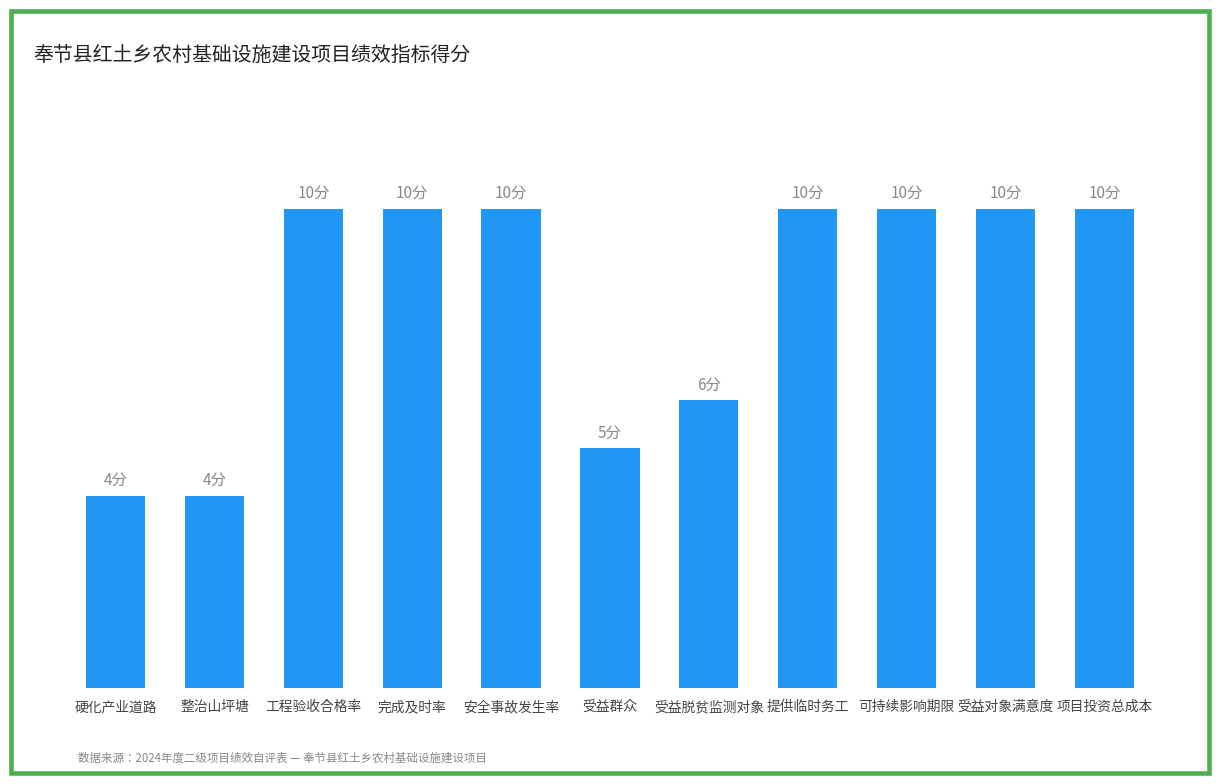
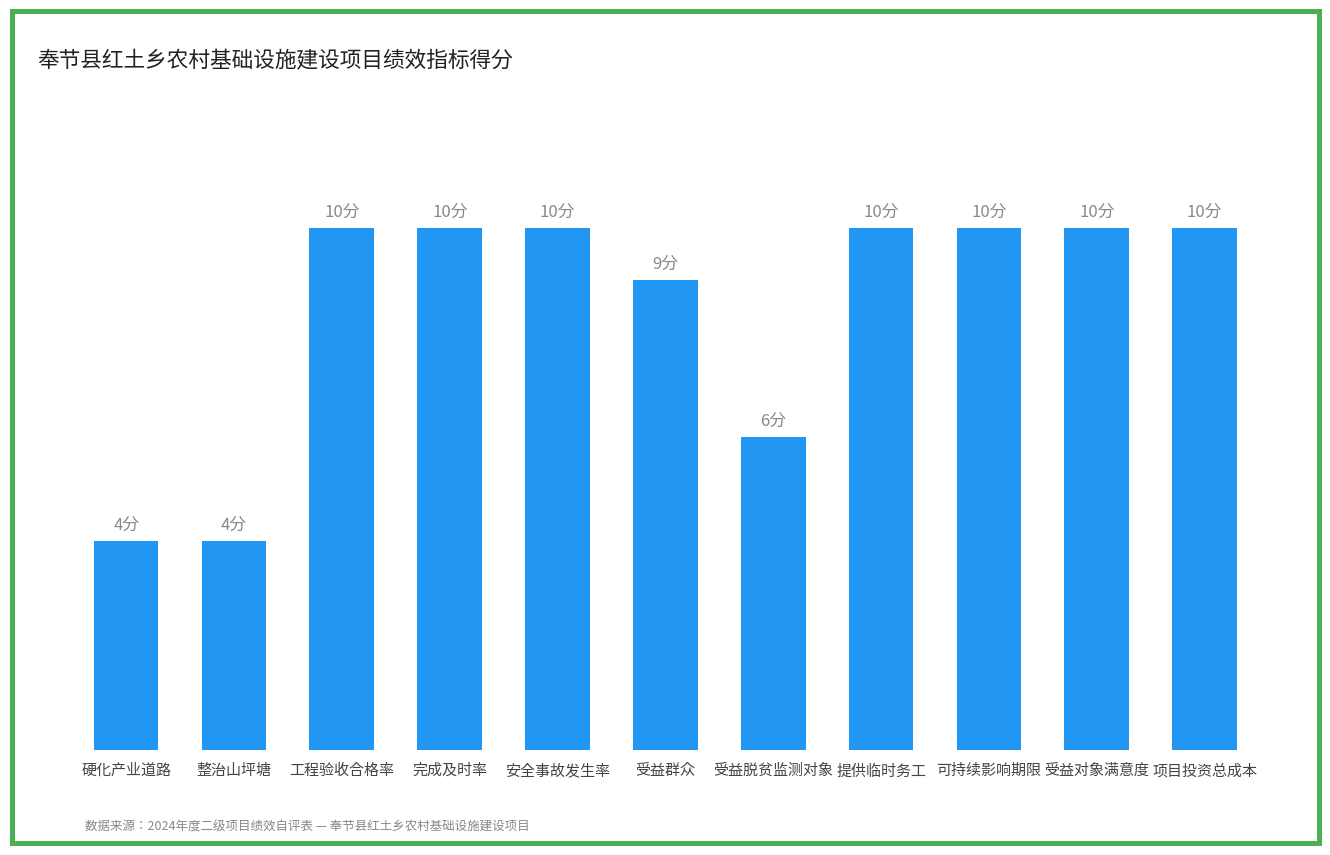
  {
    "硬化产业道路": "4分",
    "整治山坪塘": "4分",
    "工程验收合格率": "10分",
    "完成及时率": "10分",
    "安全事故发生率": "10分",
-   "受益群众": "5分",
+   "受益群众": "9分",
    "受益脱贫监测对象": "6分",
    "提供临时务工": "10分",
    "可持续影响期限": "10分",
    "受益对象满意度": "10分",
    "项目投资总成本": "10分"
  }
